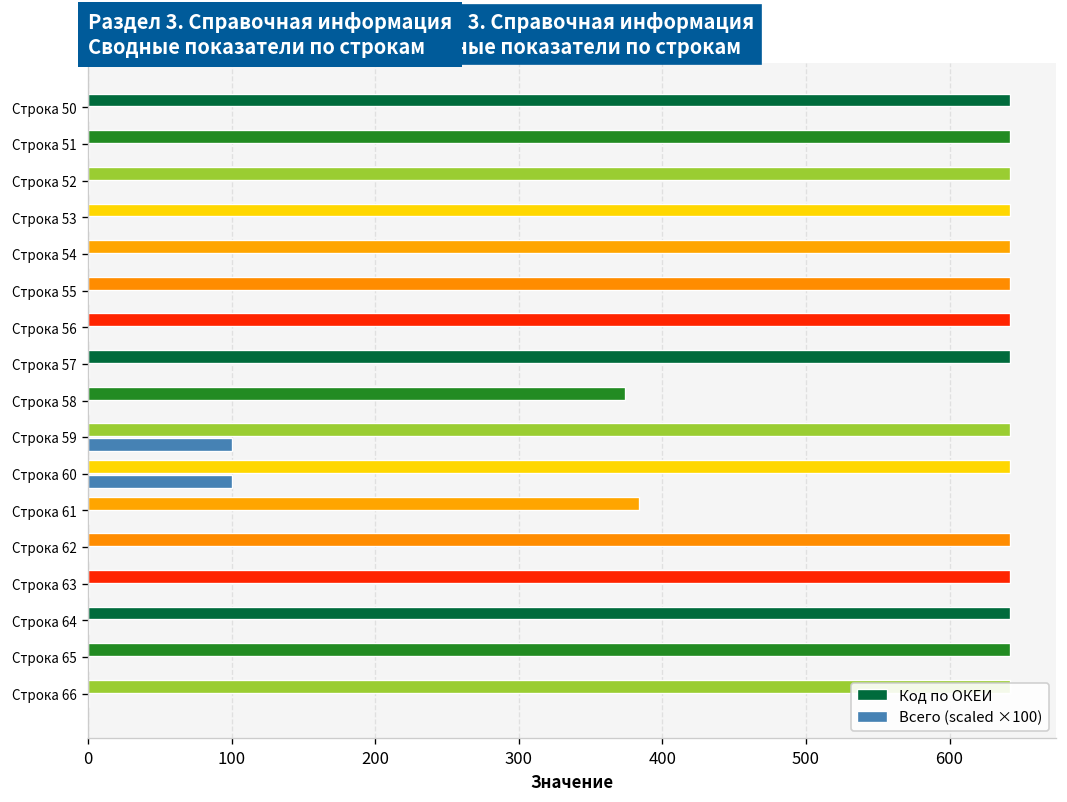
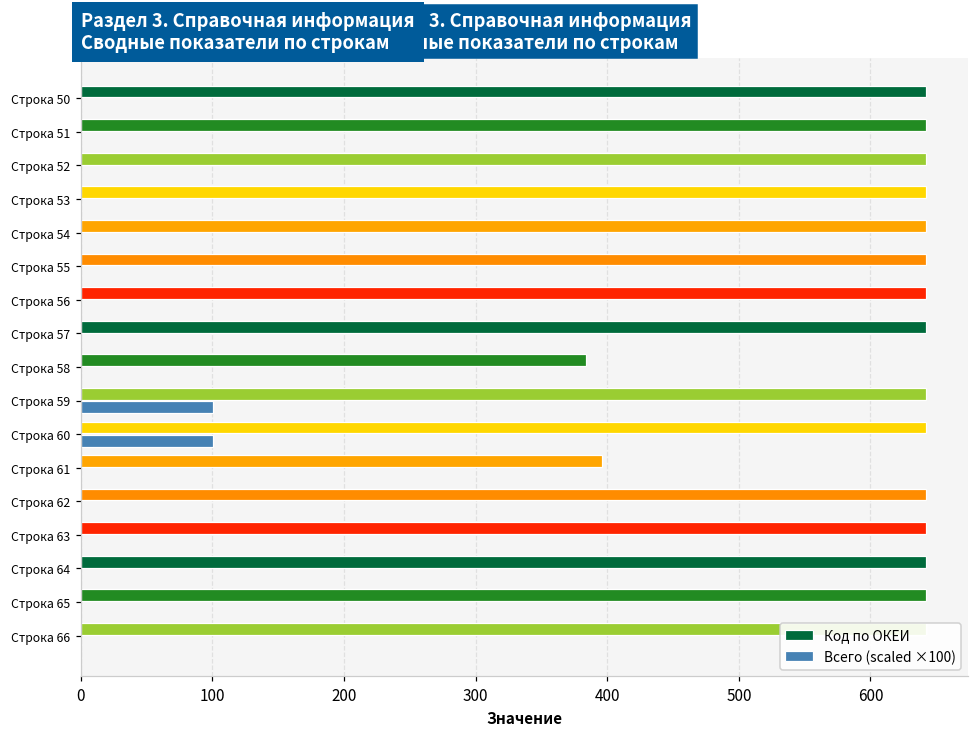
  {
    "Код по ОКЕИ": {
      "Строка 50": 642,
      "Строка 51": 642,
      "Строка 52": 642,
      "Строка 53": 642,
      "Строка 54": 642,
      "Строка 55": 642,
      "Строка 56": 642,
      "Строка 57": 642,
-     "Строка 58": 374,
+     "Строка 58": 384,
      "Строка 59": 642,
      "Строка 60": 642,
-     "Строка 61": 384,
+     "Строка 61": 396,
      "Строка 62": 642,
      "Строка 63": 642,
      "Строка 64": 642,
      "Строка 65": 642
    },
    "Всего (scaled ×100)": {
      "Строка 59": 101,
      "Строка 60": 101
    }
  }
